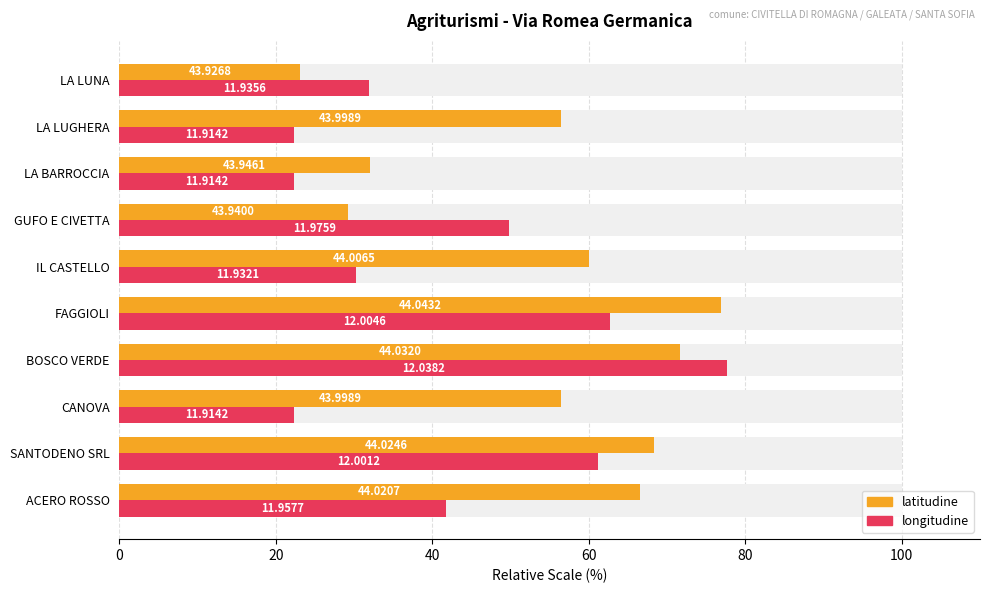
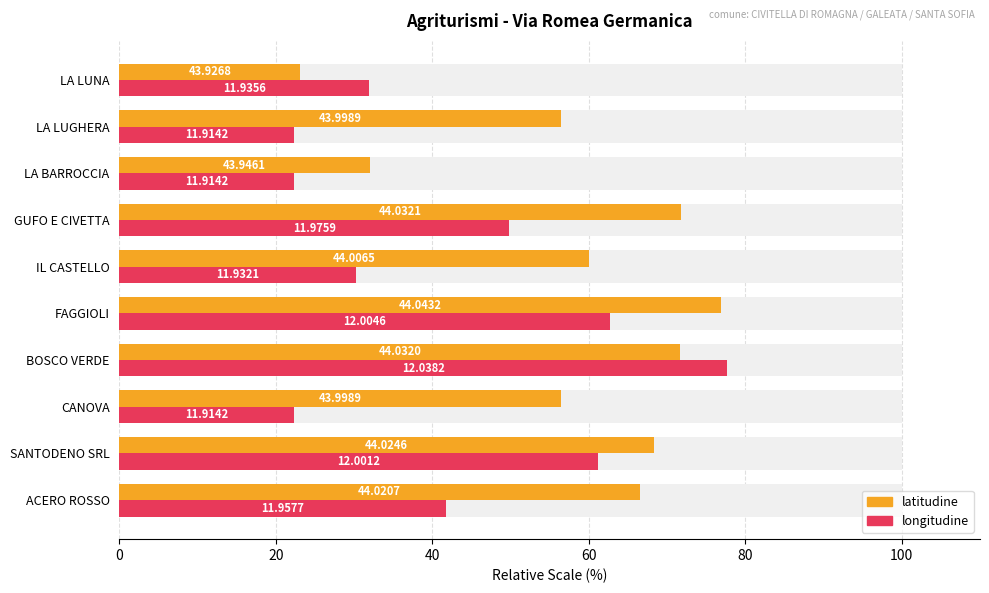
  {
    "latitudine": {
-     "GUFO E CIVETTA": 43.9400
+     "GUFO E CIVETTA": 44.0321
    }
  }
